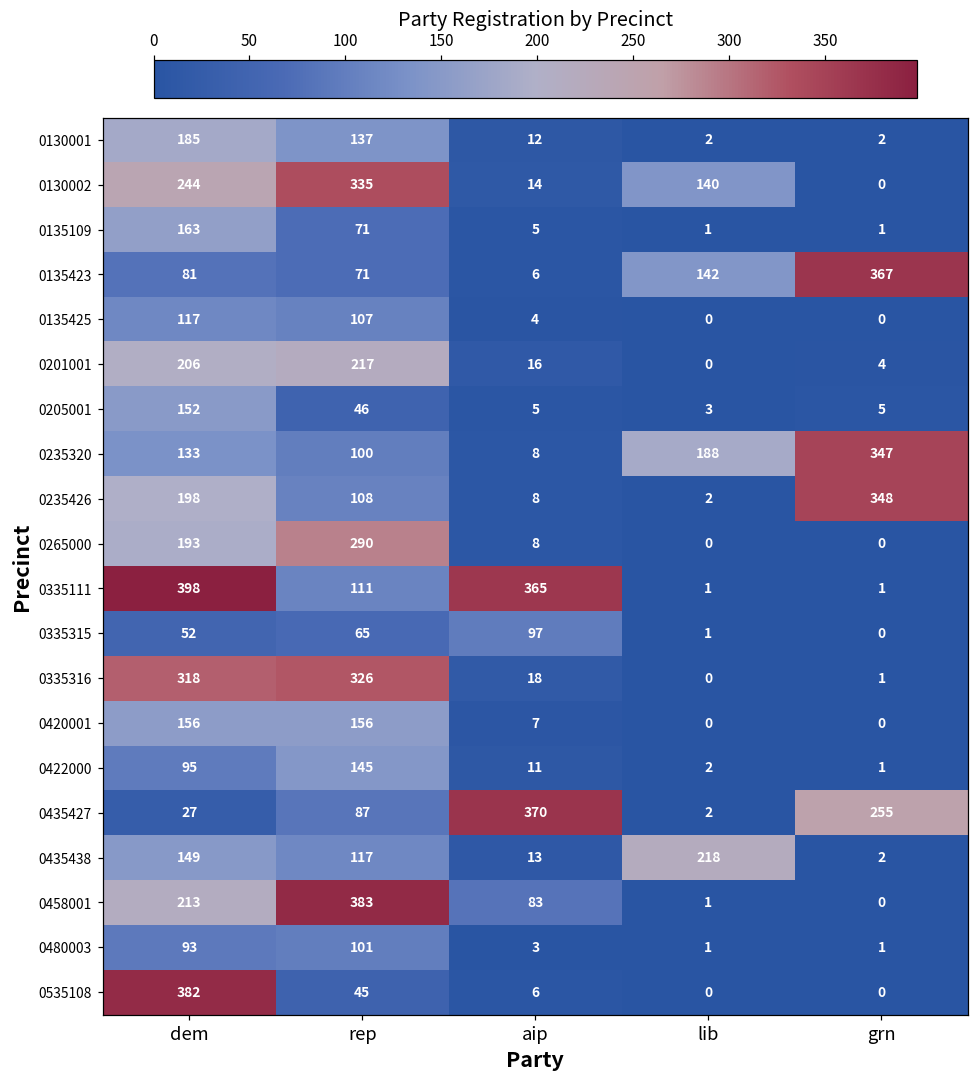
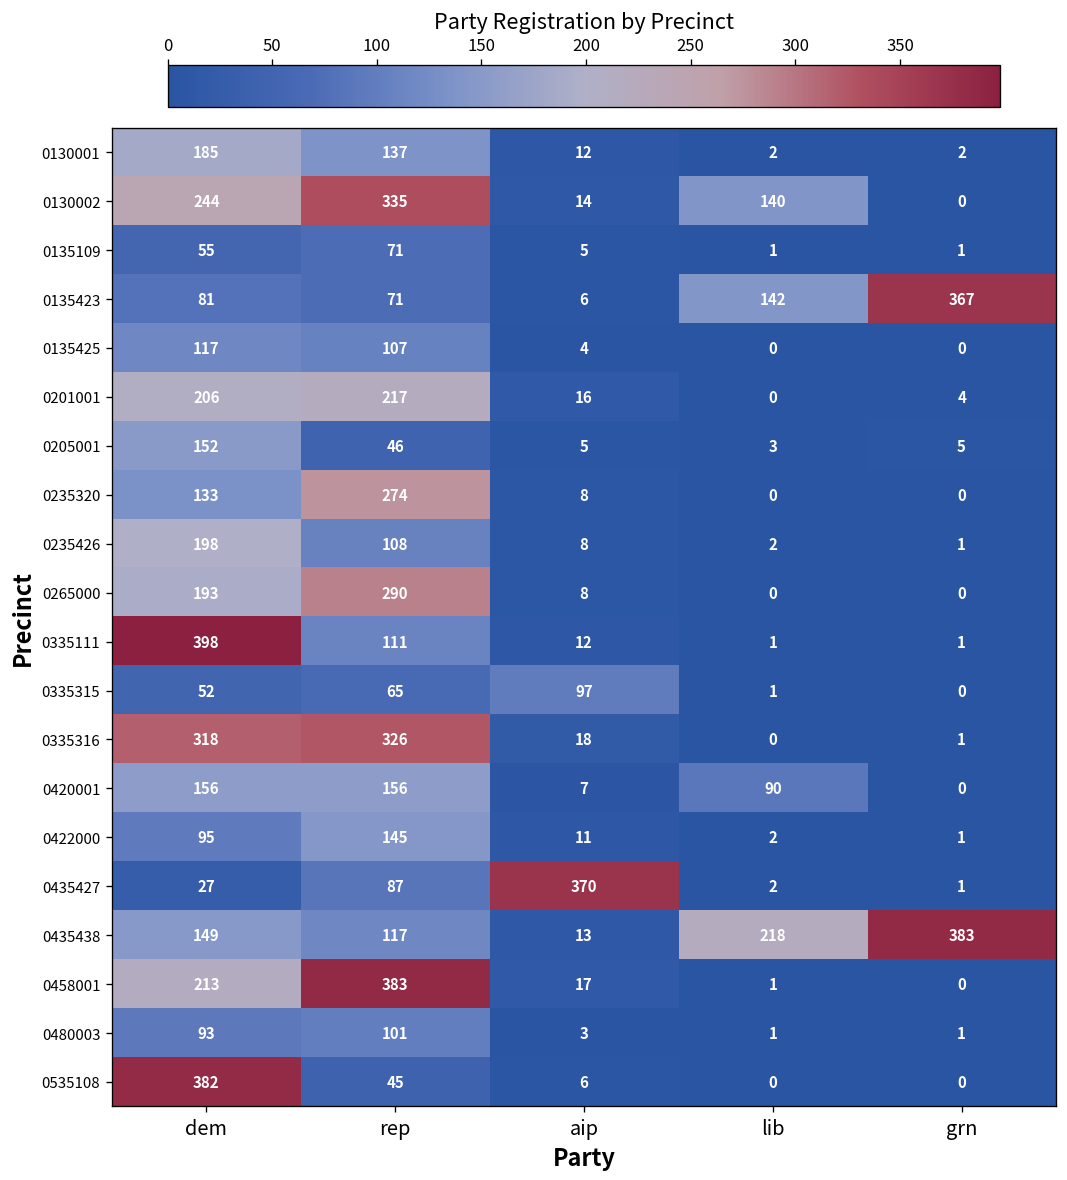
  {
    "0130001": {
      "dem": 185,
      "rep": 137,
      "aip": 12,
      "lib": 2,
      "grn": 2
    },
    "0130002": {
      "dem": 244,
      "rep": 335,
      "aip": 14,
      "lib": 140,
      "grn": 0
    },
    "0135109": {
-     "dem": 163,
+     "dem": 55,
      "rep": 71,
      "aip": 5,
      "lib": 1,
      "grn": 1
    },
    "0135423": {
      "dem": 81,
      "rep": 71,
      "aip": 6,
      "lib": 142,
      "grn": 367
    },
    "0135425": {
      "dem": 117,
      "rep": 107,
      "aip": 4,
      "lib": 0,
      "grn": 0
    },
    "0201001": {
      "dem": 206,
      "rep": 217,
      "aip": 16,
      "lib": 0,
      "grn": 4
    },
    "0205001": {
      "dem": 152,
      "rep": 46,
      "aip": 5,
      "lib": 3,
      "grn": 5
    },
    "0235320": {
      "dem": 133,
-     "rep": 100,
+     "rep": 274,
      "aip": 8,
-     "lib": 188,
-     "grn": 347
+     "lib": 0,
+     "grn": 0
    },
    "0235426": {
      "dem": 198,
      "rep": 108,
      "aip": 8,
      "lib": 2,
-     "grn": 348
+     "grn": 1
    },
    "0265000": {
      "dem": 193,
      "rep": 290,
      "aip": 8,
      "lib": 0,
      "grn": 0
    },
    "0335111": {
      "dem": 398,
      "rep": 111,
-     "aip": 365,
+     "aip": 12,
      "lib": 1,
      "grn": 1
    },
    "0335315": {
      "dem": 52,
      "rep": 65,
      "aip": 97,
      "lib": 1,
      "grn": 0
    },
    "0335316": {
      "dem": 318,
      "rep": 326,
      "aip": 18,
      "lib": 0,
      "grn": 1
    },
    "0420001": {
      "dem": 156,
      "rep": 156,
      "aip": 7,
-     "lib": 0,
+     "lib": 90,
      "grn": 0
    },
    "0422000": {
      "dem": 95,
      "rep": 145,
      "aip": 11,
      "lib": 2,
      "grn": 1
    },
    "0435427": {
      "dem": 27,
      "rep": 87,
      "aip": 370,
      "lib": 2,
-     "grn": 255
+     "grn": 1
    },
    "0435438": {
      "dem": 149,
      "rep": 117,
      "aip": 13,
      "lib": 218,
-     "grn": 2
+     "grn": 383
    },
    "0458001": {
      "dem": 213,
      "rep": 383,
-     "aip": 83,
+     "aip": 17,
      "lib": 1,
      "grn": 0
    },
    "0480003": {
      "dem": 93,
      "rep": 101,
      "aip": 3,
      "lib": 1,
      "grn": 1
    },
    "0535108": {
      "dem": 382,
      "rep": 45,
      "aip": 6,
      "lib": 0,
      "grn": 0
    }
  }
